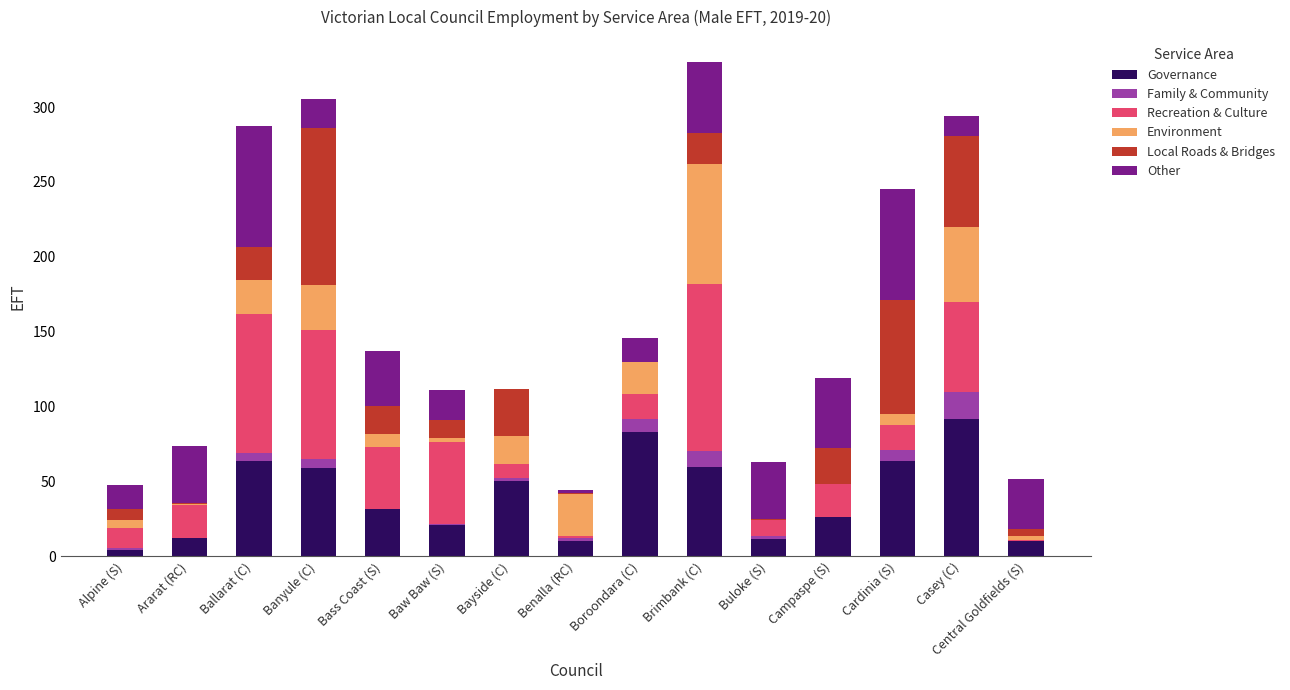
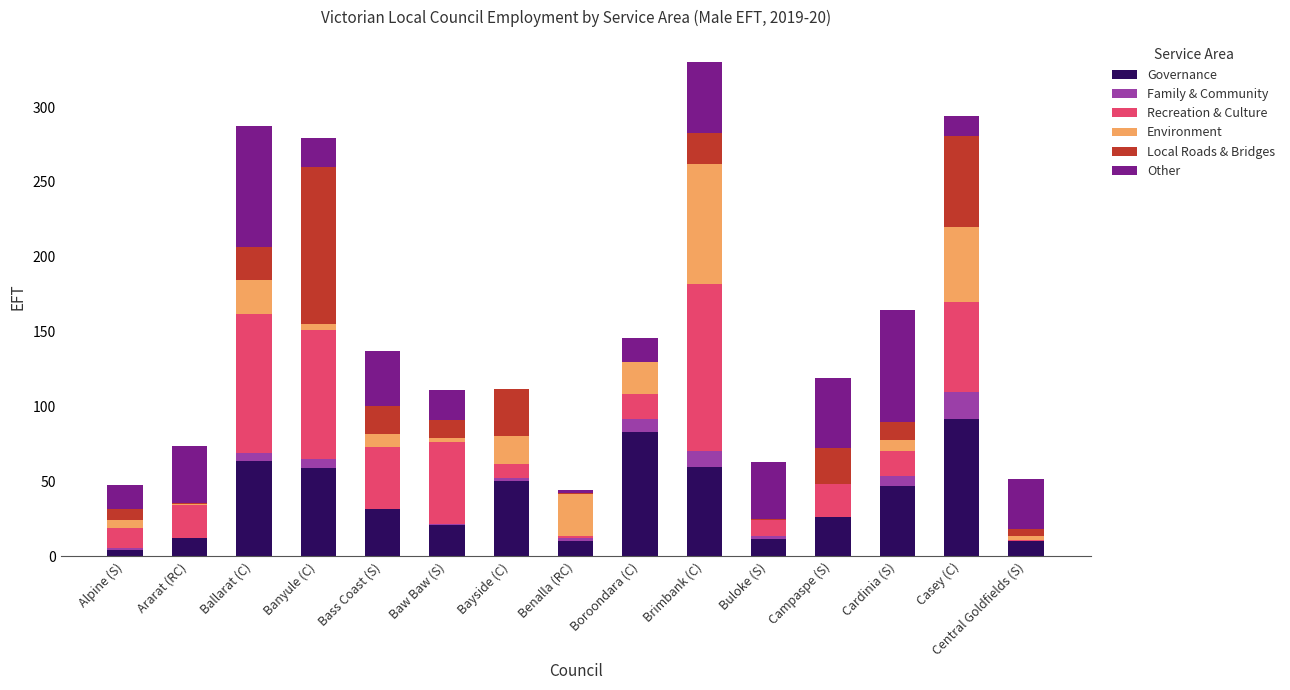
  {
    "Governance": {
      "Alpine (S)": 4,
      "Ararat (RC)": 12,
      "Ballarat (C)": 64,
      "Banyule (C)": 59,
      "Bass Coast (S)": 32,
      "Baw Baw (S)": 21,
      "Bayside (C)": 50,
      "Benalla (RC)": 10,
      "Boroondara (C)": 83,
      "Brimbank (C)": 60,
      "Buloke (S)": 12,
      "Campaspe (S)": 26,
-     "Cardinia (S)": 64,
+     "Cardinia (S)": 47,
      "Casey (C)": 92,
      "Central Goldfields (S)": 11
    },
    "Recreation & Culture": {
      "Alpine (S)": 14,
      "Ararat (RC)": 22,
      "Ballarat (C)": 93,
      "Banyule (C)": 86,
      "Bass Coast (S)": 41,
      "Baw Baw (S)": 55,
      "Bayside (C)": 9,
      "Boroondara (C)": 17,
      "Brimbank (C)": 112,
      "Buloke (S)": 11,
      "Campaspe (S)": 22,
      "Cardinia (S)": 17,
      "Casey (C)": 61
    },
    "Environment": {
      "Alpine (S)": 5,
      "Ballarat (C)": 22,
-     "Banyule (C)": 30,
+     "Banyule (C)": 4,
      "Bass Coast (S)": 9,
      "Baw Baw (S)": 3,
      "Bayside (C)": 19,
      "Benalla (RC)": 28,
      "Boroondara (C)": 21,
      "Brimbank (C)": 81,
      "Buloke (S)": 0,
      "Campaspe (S)": 0,
      "Cardinia (S)": 7,
      "Casey (C)": 50,
      "Central Goldfields (S)": 2
    },
    "Local Roads & Bridges": {
      "Alpine (S)": 7,
      "Ballarat (C)": 22,
      "Banyule (C)": 105,
      "Bass Coast (S)": 19,
      "Baw Baw (S)": 12,
      "Bayside (C)": 31,
      "Boroondara (C)": 0,
      "Brimbank (C)": 20,
      "Campaspe (S)": 24,
-     "Cardinia (S)": 76,
+     "Cardinia (S)": 12,
      "Casey (C)": 61,
      "Central Goldfields (S)": 5
    }
  }
